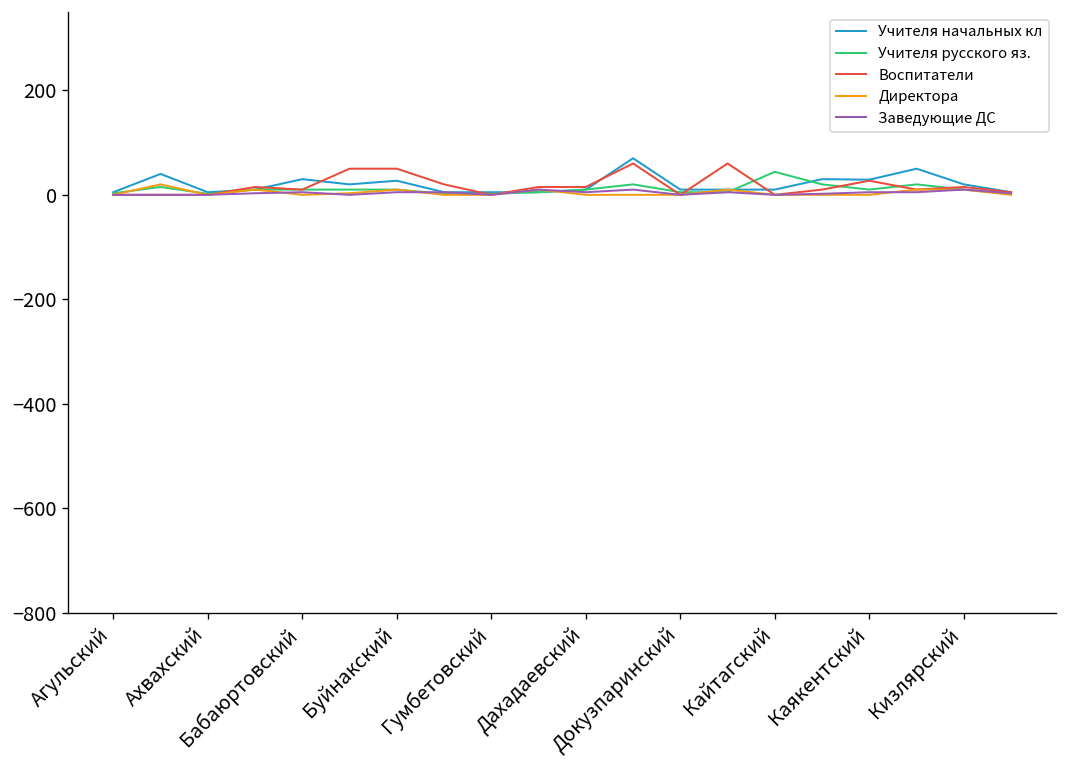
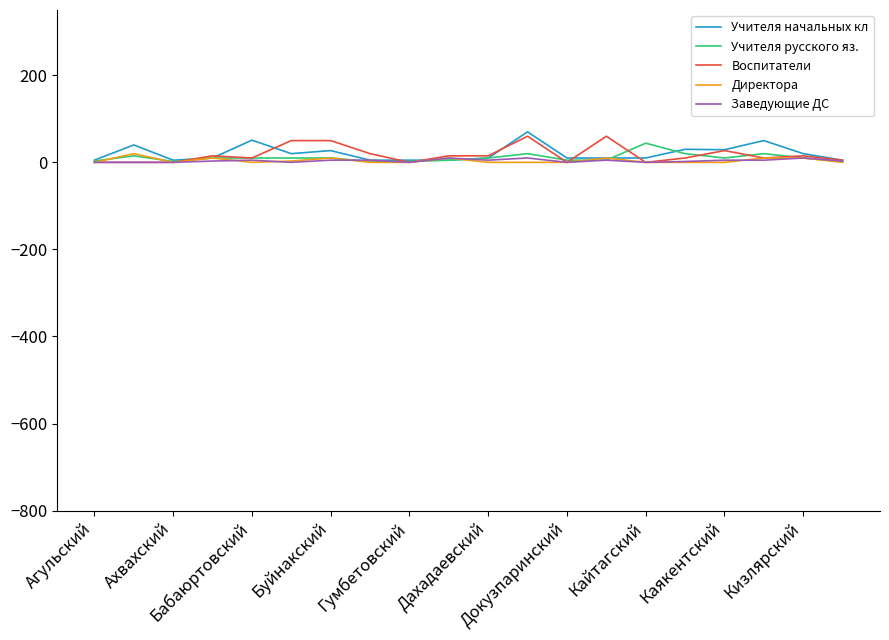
  {
    "Учителя начальных кл": {
-     "Бабаюртовский": 30,
+     "Бабаюртовский": 50,
      "Буйнакский": 30,
      "Кайтагский": 10
    },
    "Учителя русского яз.": {
      "Кайтагский": 40
    },
    "Воспитатели": {
      "Буйнакский": 50
    }
  }
